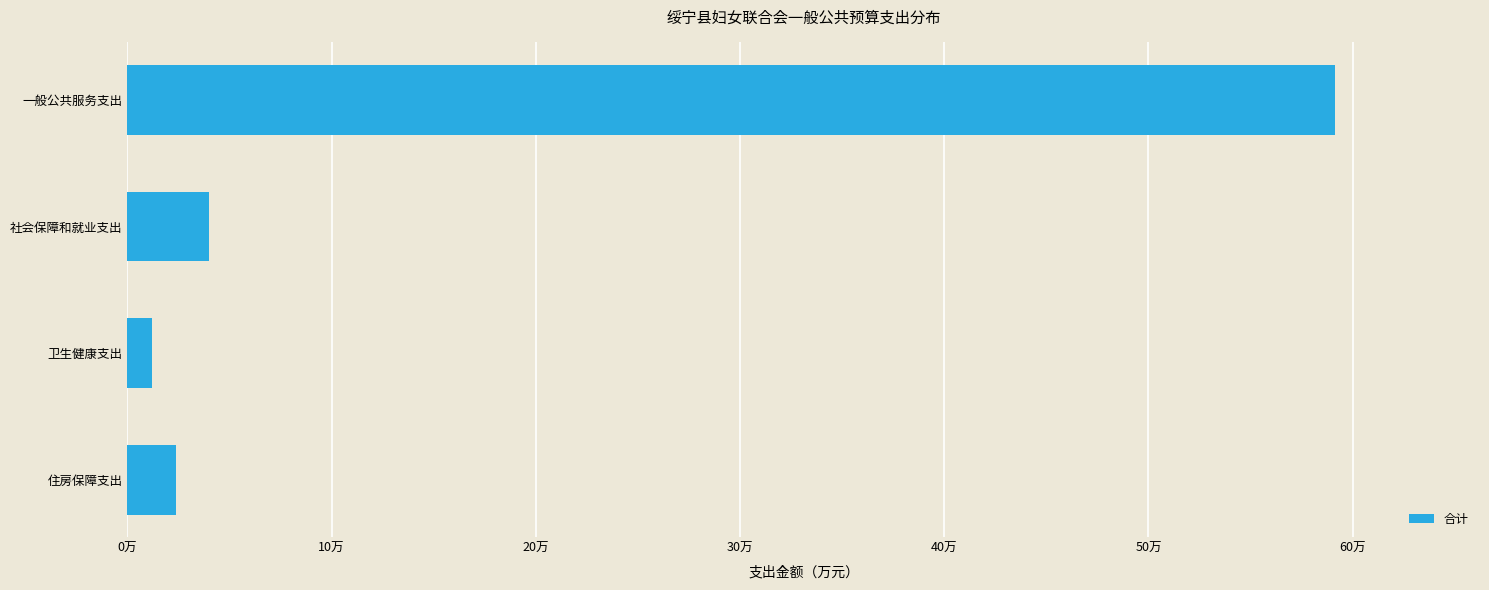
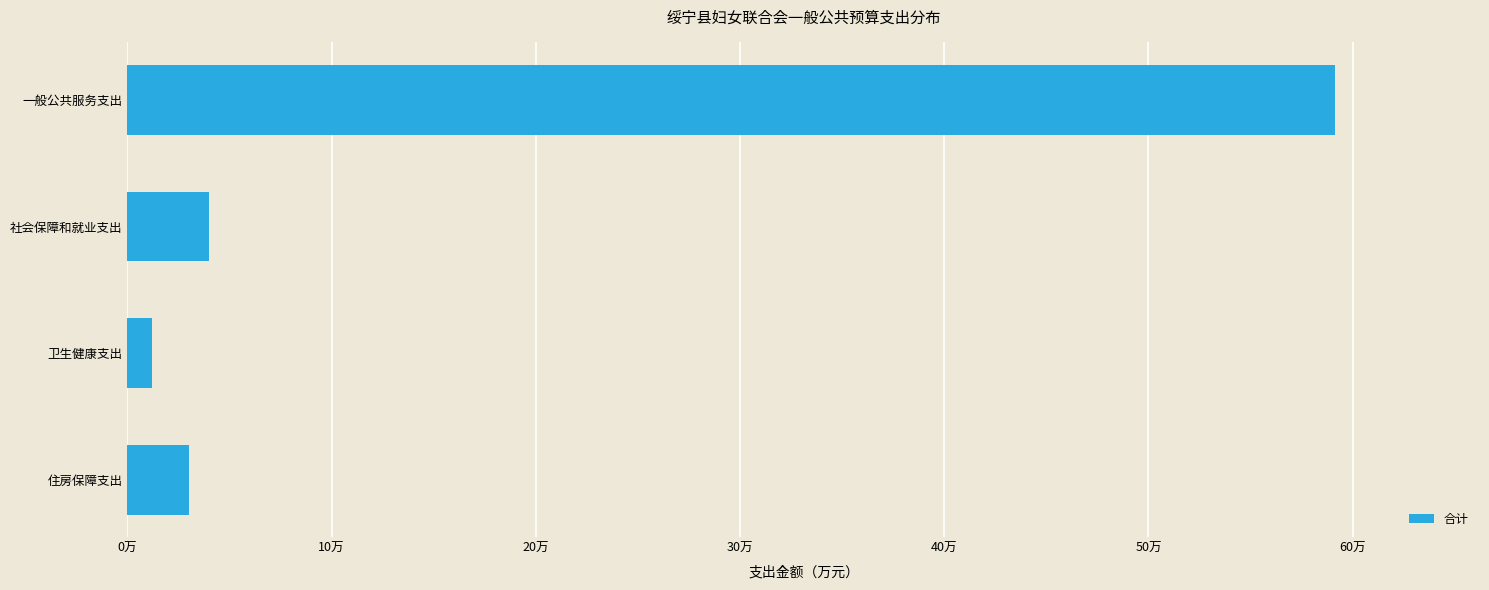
  {
    "一般公共服务支出": "59.1万",
    "社会保障和就业支出": "4.0万",
    "卫生健康支出": "1.2万",
-   "住房保障支出": "2.4万"
+   "住房保障支出": "3.0万"
  }
